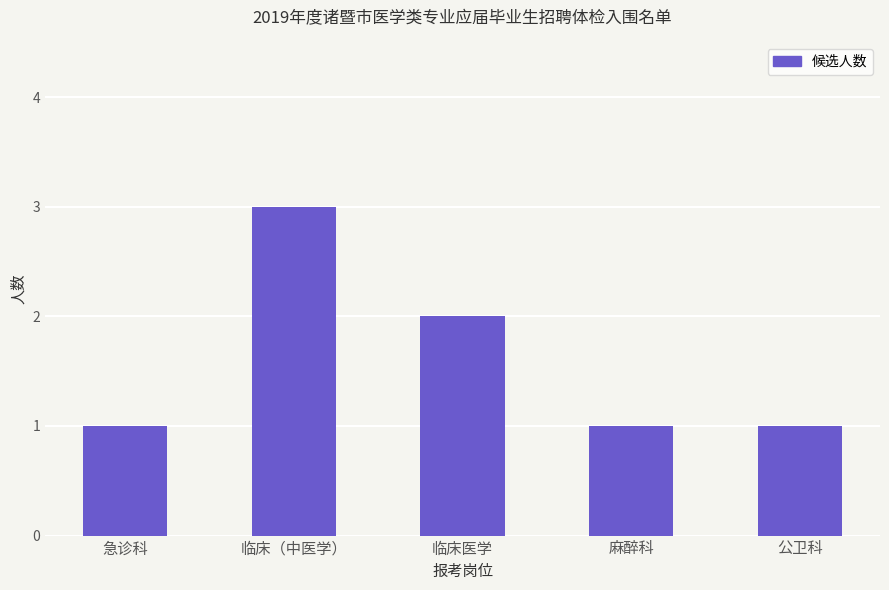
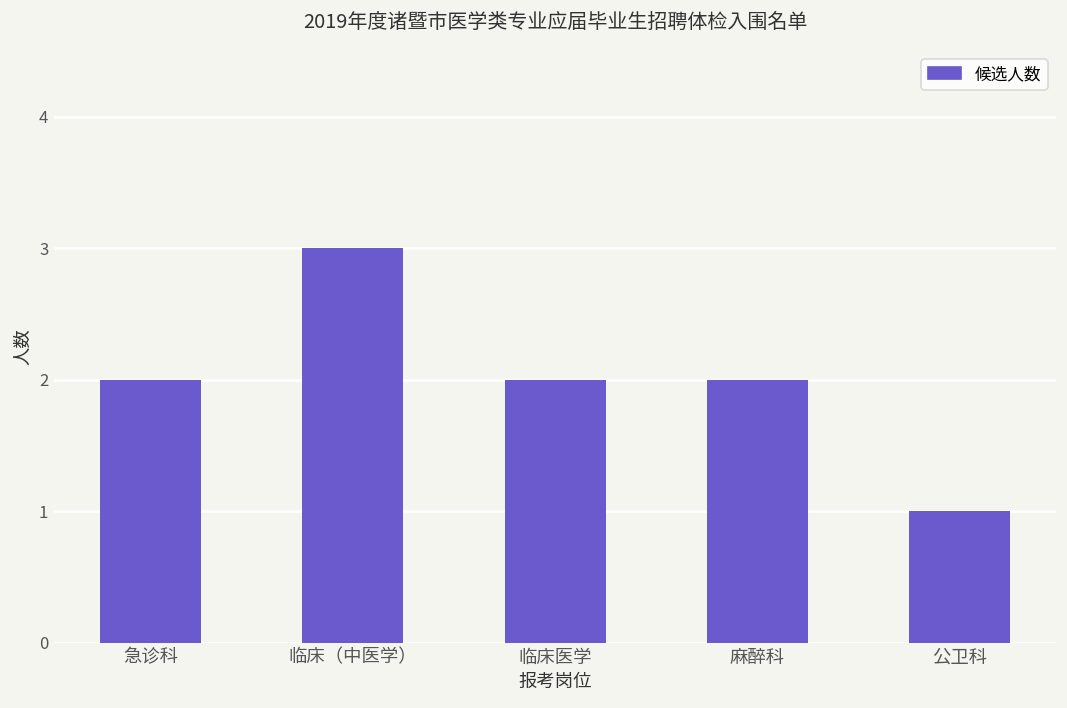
  {
-   "急诊科": 1,
+   "急诊科": 2,
    "临床（中医学）": 3,
    "临床医学": 2,
-   "麻醉科": 1,
+   "麻醉科": 2,
    "公卫科": 1
  }
